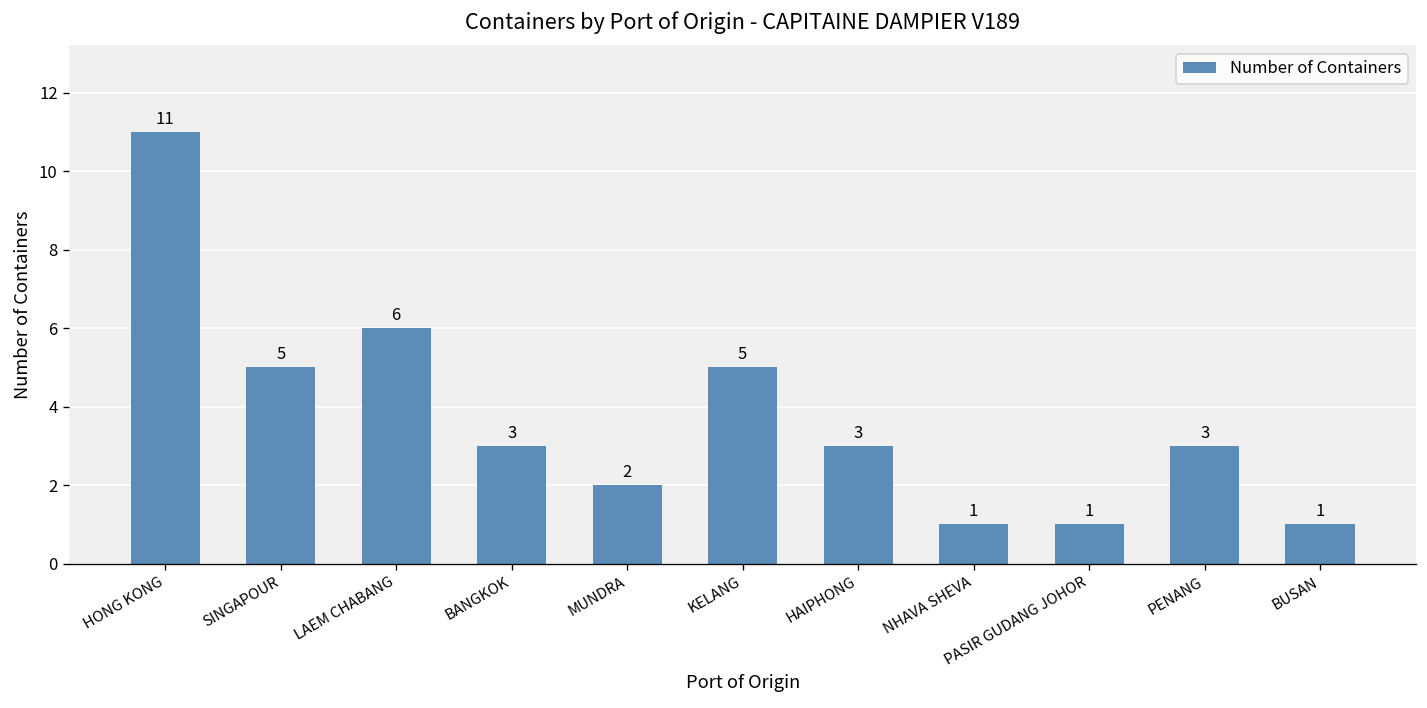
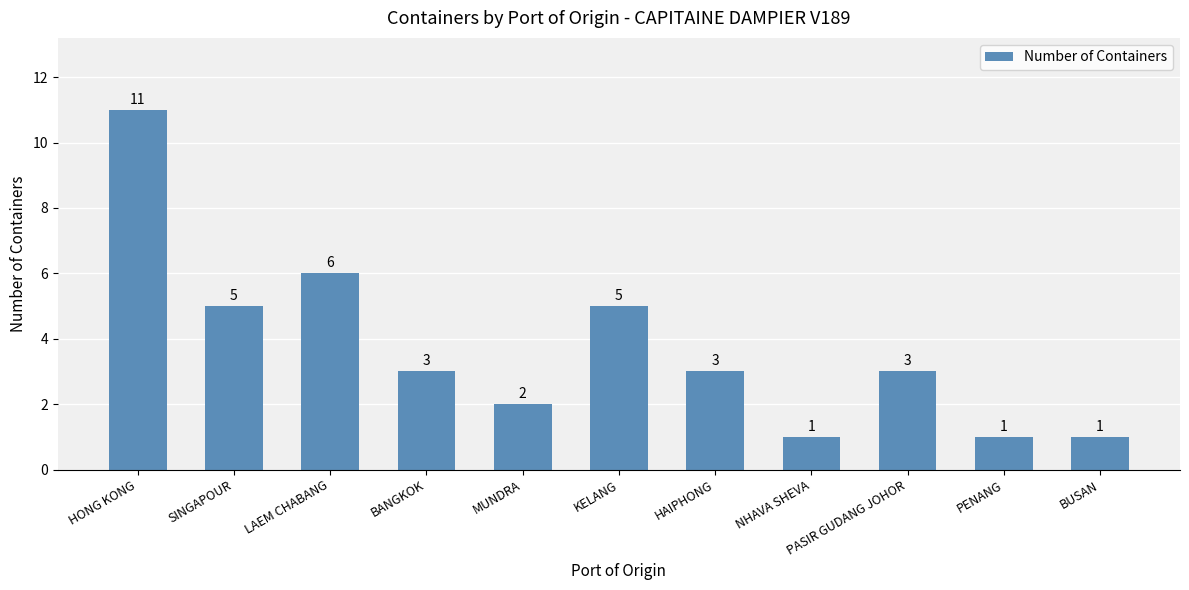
  {
    "HONG KONG": 11,
    "SINGAPOUR": 5,
    "LAEM CHABANG": 6,
    "BANGKOK": 3,
    "MUNDRA": 2,
    "KELANG": 5,
    "HAIPHONG": 3,
    "NHAVA SHEVA": 1,
-   "PASIR GUDANG JOHOR": 1,
-   "PENANG": 3,
+   "PASIR GUDANG JOHOR": 3,
+   "PENANG": 1,
    "BUSAN": 1
  }
